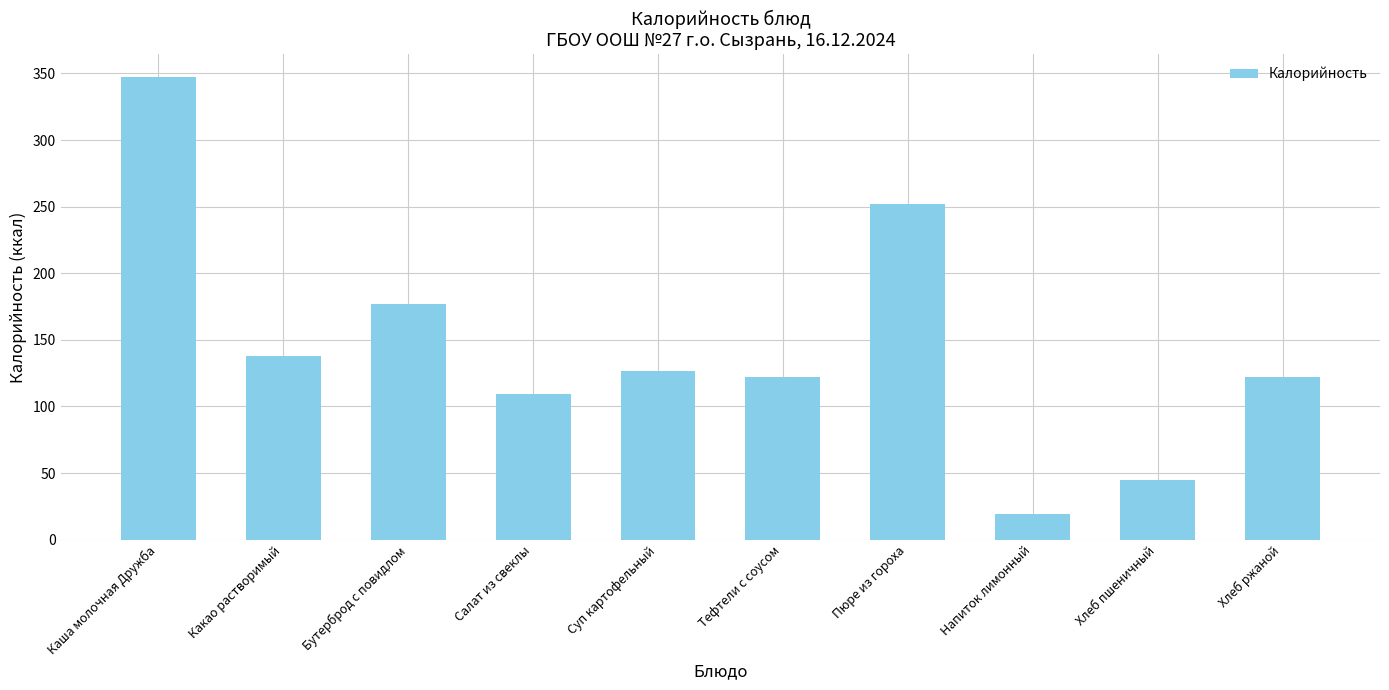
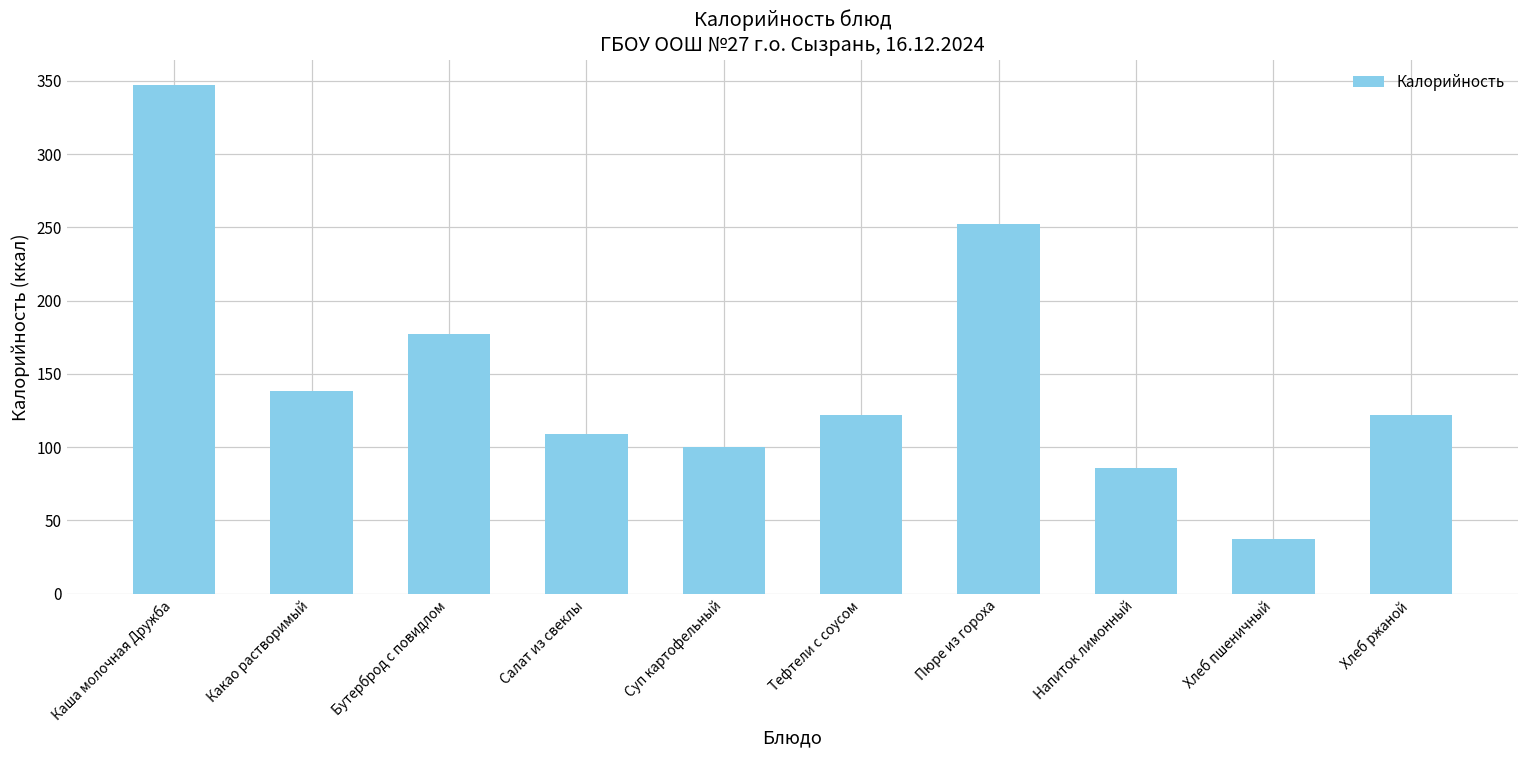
  {
    "Каша молочная Дружба": 347,
    "Какао растворимый": 138,
    "Бутерброд с повидлом": 177,
    "Салат из свеклы": 109,
-   "Суп картофельный": 127,
+   "Суп картофельный": 100,
    "Тефтели с соусом": 122,
    "Пюре из гороха": 252,
-   "Напиток лимонный": 19,
-   "Хлеб пшеничный": 45,
+   "Напиток лимонный": 86,
+   "Хлеб пшеничный": 37,
    "Хлеб ржаной": 122
  }
